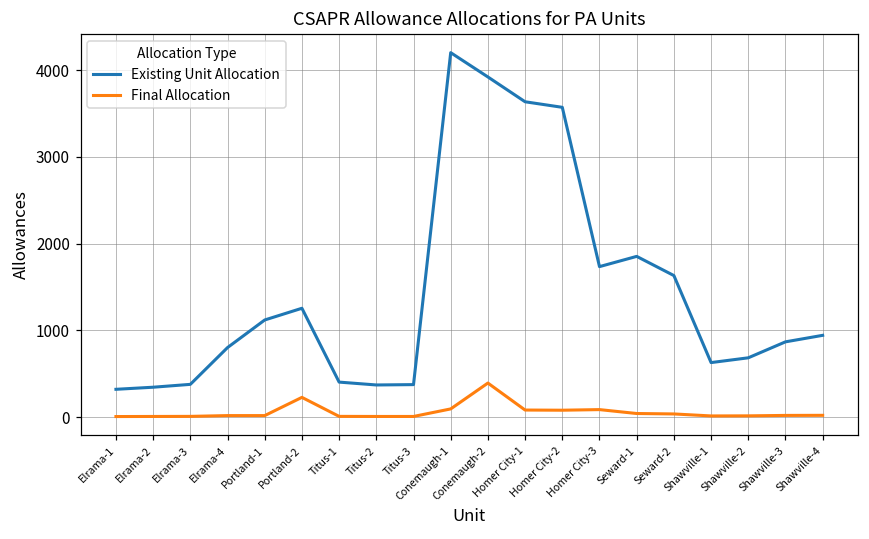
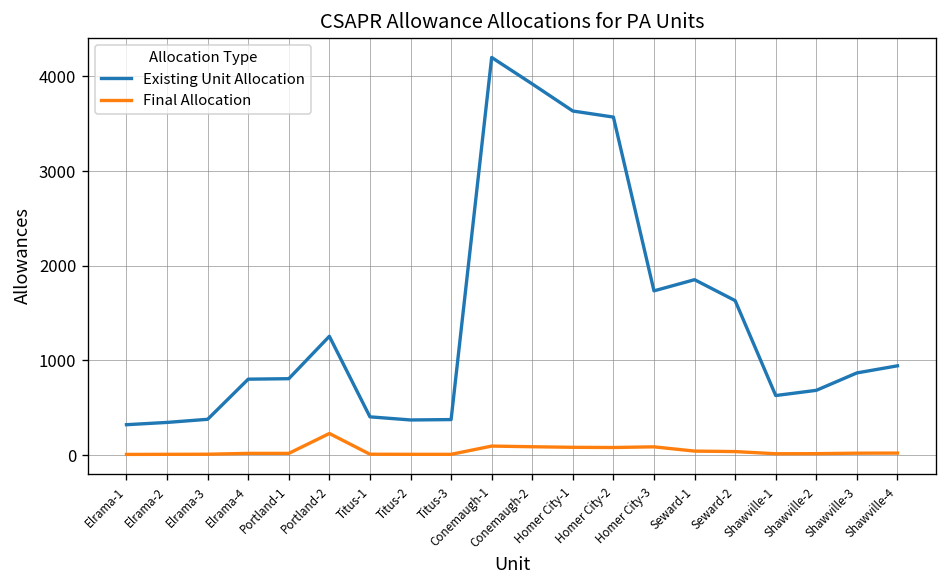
  {
    "Existing Unit Allocation": {
      "Elrama-1": 300,
      "Elrama-2": 300,
      "Elrama-3": 400,
      "Elrama-4": 800,
-     "Portland-1": 1100,
+     "Portland-1": 800,
      "Portland-2": 1300,
      "Titus-1": 400,
      "Titus-2": 400,
      "Titus-3": 400,
      "Conemaugh-1": 4200,
      "Conemaugh-2": 3900,
      "Homer City-1": 3600,
      "Homer City-2": 3600,
      "Homer City-3": 1700,
      "Seward-1": 1900,
      "Seward-2": 1600,
      "Shawville-1": 600,
      "Shawville-2": 700,
      "Shawville-3": 900,
      "Shawville-4": 900
    },
    "Final Allocation": {
      "Elrama-1": 0,
      "Elrama-2": 0,
      "Elrama-3": 0,
      "Elrama-4": 0,
      "Portland-1": 0,
      "Portland-2": 200,
      "Titus-1": 0,
      "Titus-2": 0,
      "Titus-3": 0,
      "Conemaugh-1": 100,
-     "Conemaugh-2": 400,
+     "Conemaugh-2": 100,
      "Homer City-1": 100,
      "Homer City-2": 100,
      "Homer City-3": 100,
      "Seward-1": 0,
      "Seward-2": 0,
      "Shawville-1": 0,
      "Shawville-2": 0,
      "Shawville-3": 0,
      "Shawville-4": 0
    }
  }
